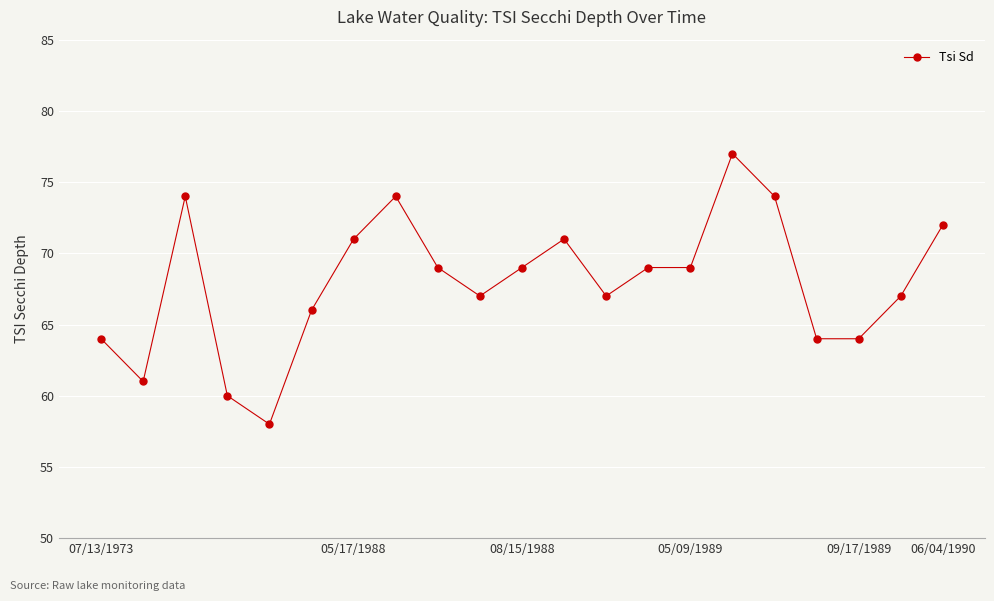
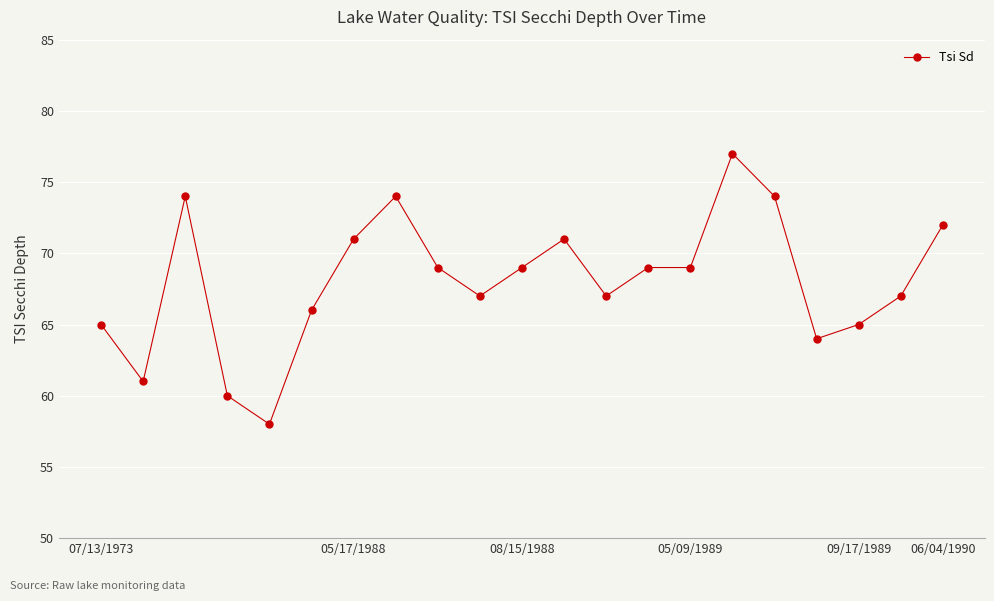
  {
-   "07/13/1973": 64,
+   "07/13/1973": 65,
    "05/17/1988": 71,
    "08/15/1988": 69,
    "05/09/1989": 69,
-   "09/17/1989": 64,
+   "09/17/1989": 65,
    "06/04/1990": 72
  }
